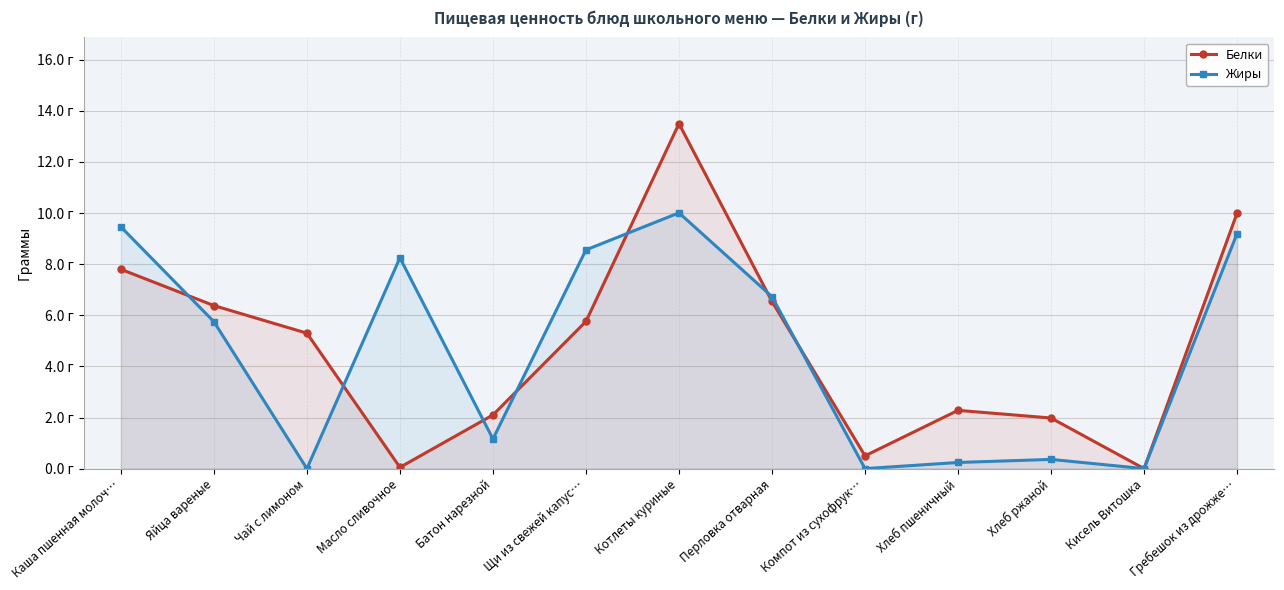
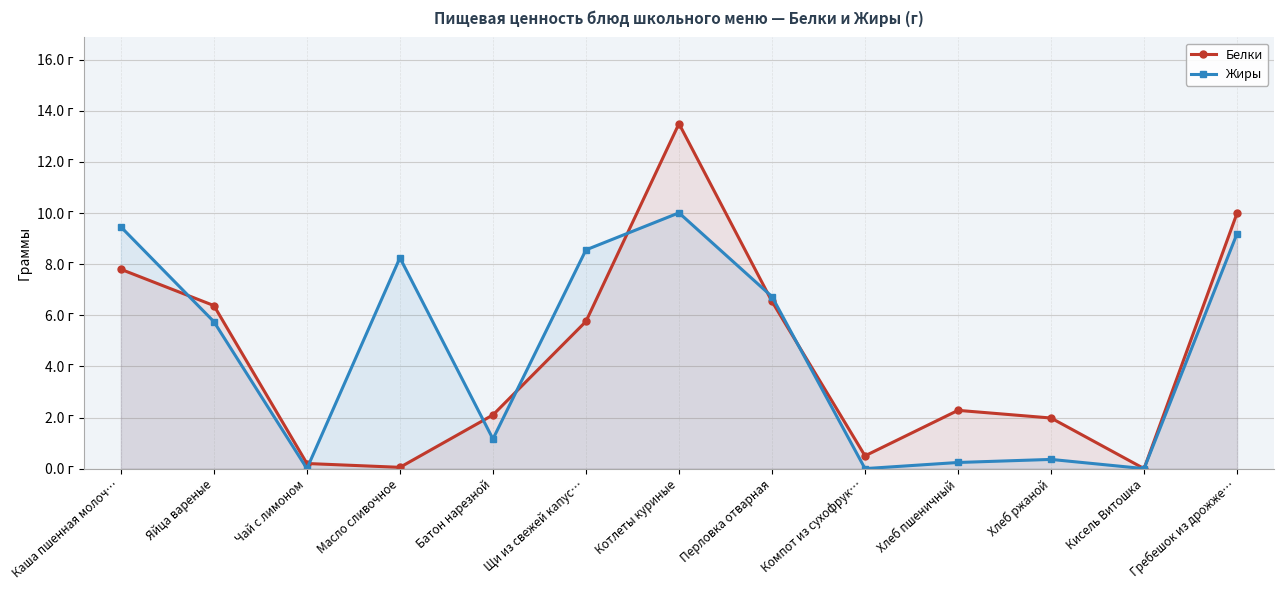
  {
    "Белки": {
      "Каша пшенная молоч…": "7.8 г",
      "Яйца вареные": "6.4 г",
-     "Чай с лимоном": "5.3 г",
+     "Чай с лимоном": "0.2 г",
      "Масло сливочное": "0.1 г",
      "Батон нарезной": "2.1 г",
      "Щи из свежей капус…": "5.8 г",
      "Котлеты куриные": "13.5 г",
      "Перловка отварная": "6.5 г",
      "Компот из сухофрук…": "0.5 г",
      "Хлеб пшеничный": "2.3 г",
      "Хлеб ржаной": "2.0 г",
      "Гребешок из дрожже…": "10.0 г"
    },
    "Жиры": {
      "Каша пшенная молоч…": "9.5 г",
      "Яйца вареные": "5.8 г",
      "Чай с лимоном": "0.0 г",
      "Масло сливочное": "8.3 г",
      "Батон нарезной": "1.2 г",
      "Щи из свежей капус…": "8.6 г",
      "Котлеты куриные": "10.0 г",
      "Перловка отварная": "6.7 г",
      "Компот из сухофрук…": "0.0 г",
      "Хлеб пшеничный": "0.2 г",
      "Хлеб ржаной": "0.4 г",
      "Гребешок из дрожже…": "9.2 г"
    }
  }
